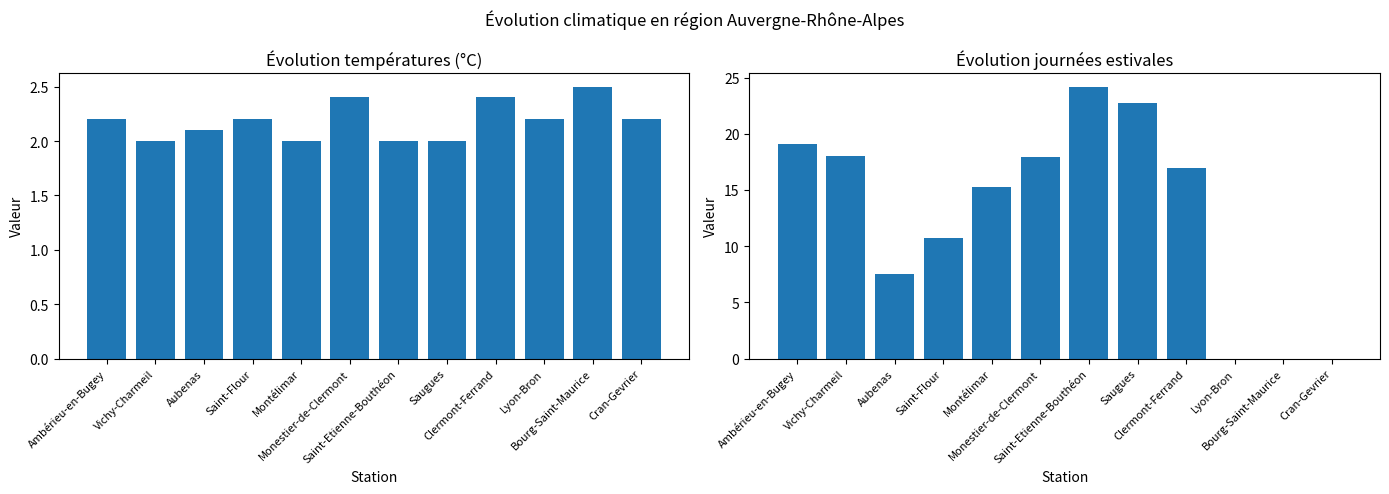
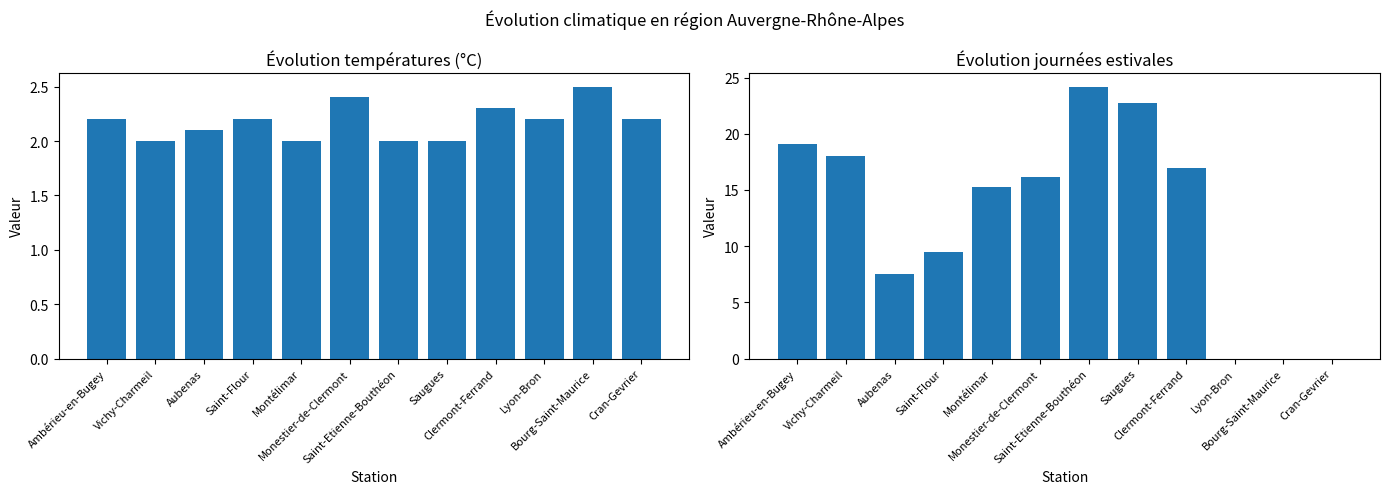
  {
    "Évolution températures (°C)": {
      "Ambérieu-en-Bugey": 2.2,
      "Vichy-Charmeil": 2.0,
      "Aubenas": 2.1,
      "Saint-Flour": 2.2,
      "Montélimar": 2.0,
      "Monestier-de-Clermont": 2.4,
      "Saint-Etienne-Bouthéon": 2.0,
      "Saugues": 2.0,
-     "Clermont-Ferrand": 2.4,
+     "Clermont-Ferrand": 2.3,
      "Lyon-Bron": 2.2,
      "Bourg-Saint-Maurice": 2.5,
      "Cran-Gevrier": 2.2
    },
    "Évolution journées estivales": {
      "Ambérieu-en-Bugey": 19.1,
      "Vichy-Charmeil": 18.0,
      "Aubenas": 7.5,
-     "Saint-Flour": 10.7,
+     "Saint-Flour": 9.5,
      "Montélimar": 15.3,
-     "Monestier-de-Clermont": 17.9,
+     "Monestier-de-Clermont": 16.2,
      "Saint-Etienne-Bouthéon": 24.2,
      "Saugues": 22.7,
      "Clermont-Ferrand": 17.0,
      "Lyon-Bron": 0.0,
      "Bourg-Saint-Maurice": 0.0,
      "Cran-Gevrier": 0.0
    }
  }
